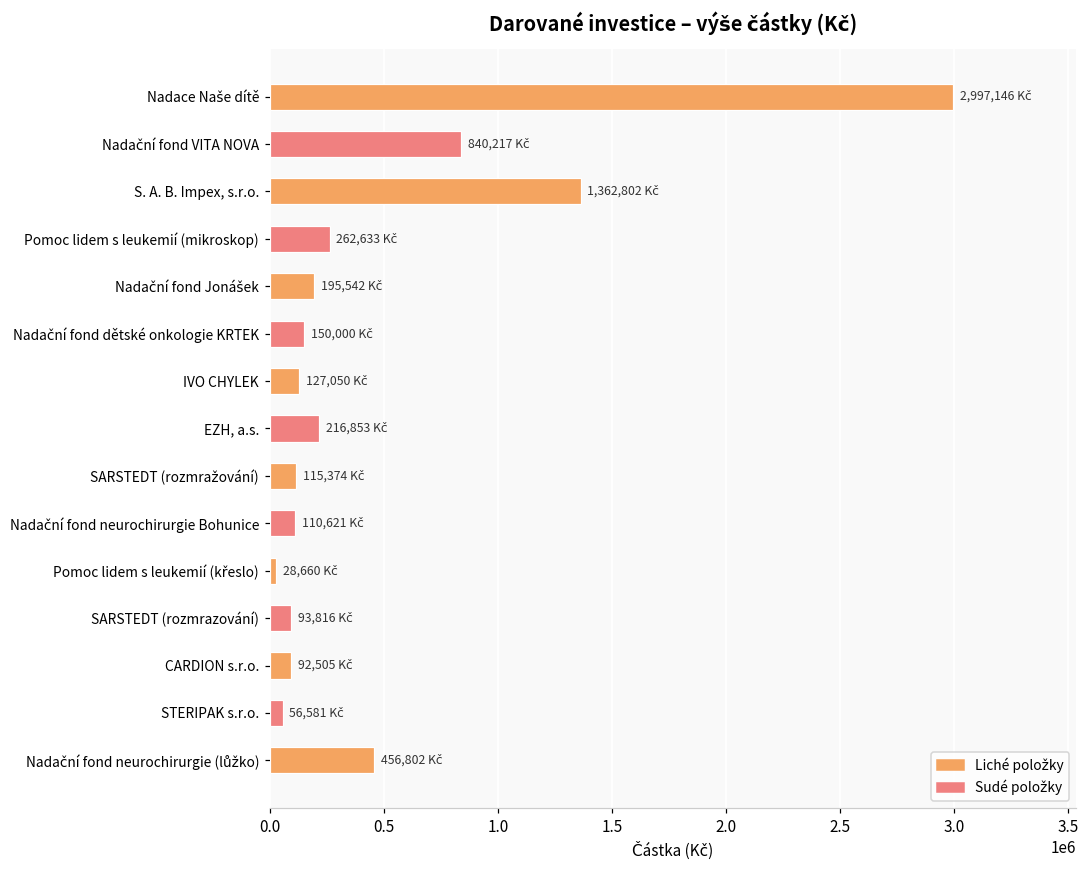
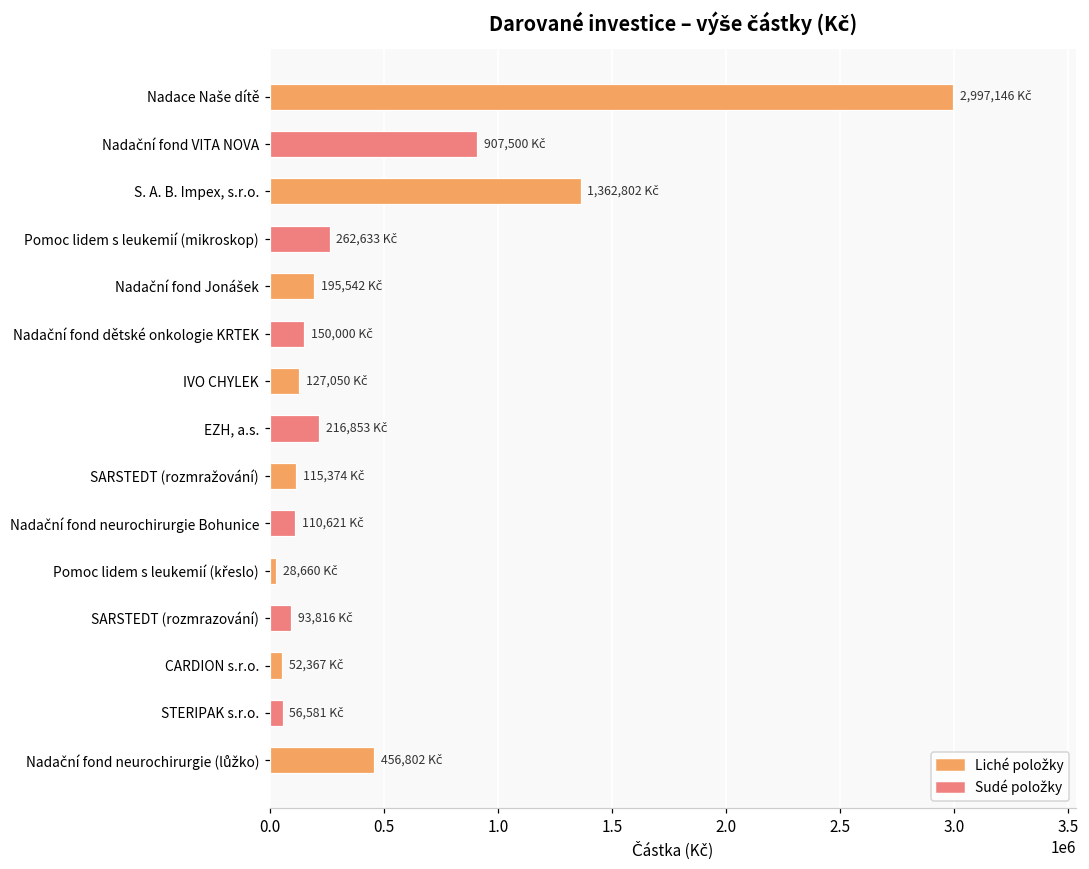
  {
    "Nadace Naše dítě": "2,997,146",
-   "Nadační fond VITA NOVA": "840,217",
+   "Nadační fond VITA NOVA": "907,500",
    "S. A. B. Impex, s.r.o.": "1,362,802",
    "Pomoc lidem s leukemií (mikroskop)": "262,633",
    "Nadační fond Jonášek": "195,542",
    "Nadační fond dětské onkologie KRTEK": "150,000",
    "IVO CHYLEK": "127,050",
    "EZH, a.s.": "216,853",
    "SARSTEDT (rozmražování)": "115,374",
    "Nadační fond neurochirurgie Bohunice": "110,621",
    "Pomoc lidem s leukemií (křeslo)": "28,660",
    "SARSTEDT (rozmrazování)": "93,816",
-   "CARDION s.r.o.": "92,505",
+   "CARDION s.r.o.": "52,367",
    "STERIPAK s.r.o.": "56,581",
    "Nadační fond neurochirurgie (lůžko)": "456,802"
  }
